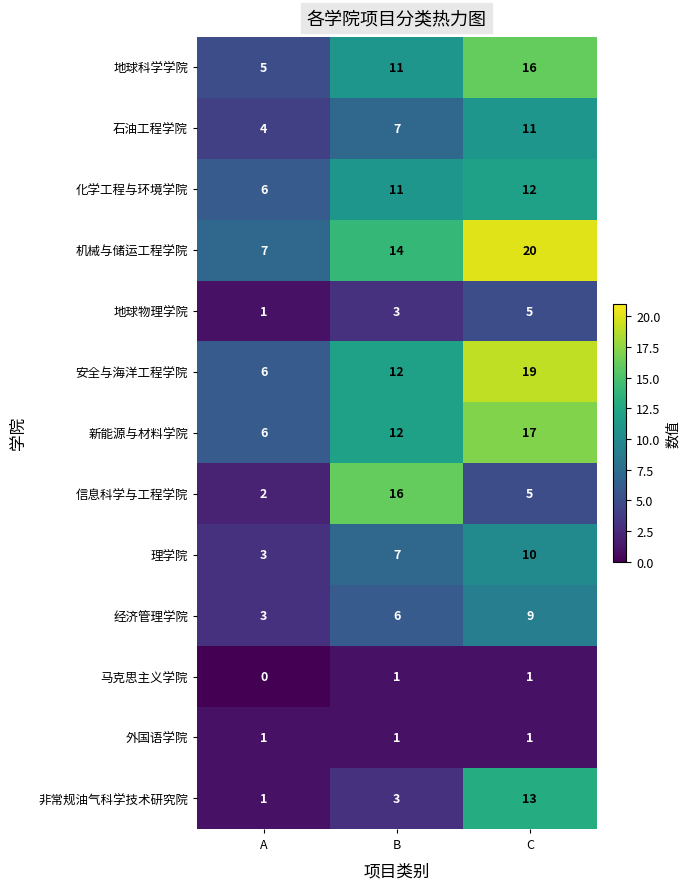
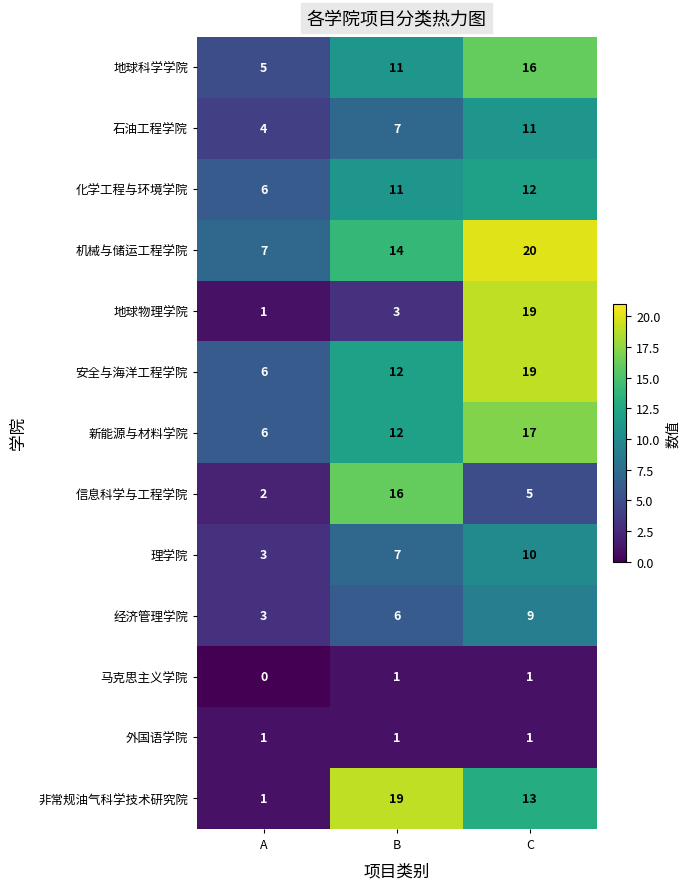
  {
    "地球科学学院": {
      "A": 5,
      "B": 11,
      "C": 16
    },
    "石油工程学院": {
      "A": 4,
      "B": 7,
      "C": 11
    },
    "化学工程与环境学院": {
      "A": 6,
      "B": 11,
      "C": 12
    },
    "机械与储运工程学院": {
      "A": 7,
      "B": 14,
      "C": 20
    },
    "地球物理学院": {
      "A": 1,
      "B": 3,
-     "C": 5
+     "C": 19
    },
    "安全与海洋工程学院": {
      "A": 6,
      "B": 12,
      "C": 19
    },
    "新能源与材料学院": {
      "A": 6,
      "B": 12,
      "C": 17
    },
    "信息科学与工程学院": {
      "A": 2,
      "B": 16,
      "C": 5
    },
    "理学院": {
      "A": 3,
      "B": 7,
      "C": 10
    },
    "经济管理学院": {
      "A": 3,
      "B": 6,
      "C": 9
    },
    "马克思主义学院": {
      "A": 0,
      "B": 1,
      "C": 1
    },
    "外国语学院": {
      "A": 1,
      "B": 1,
      "C": 1
    },
    "非常规油气科学技术研究院": {
      "A": 1,
-     "B": 3,
+     "B": 19,
      "C": 13
    }
  }
